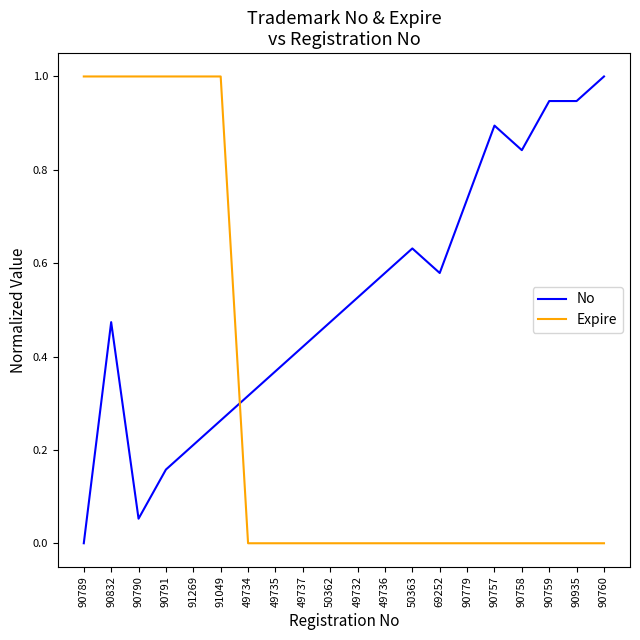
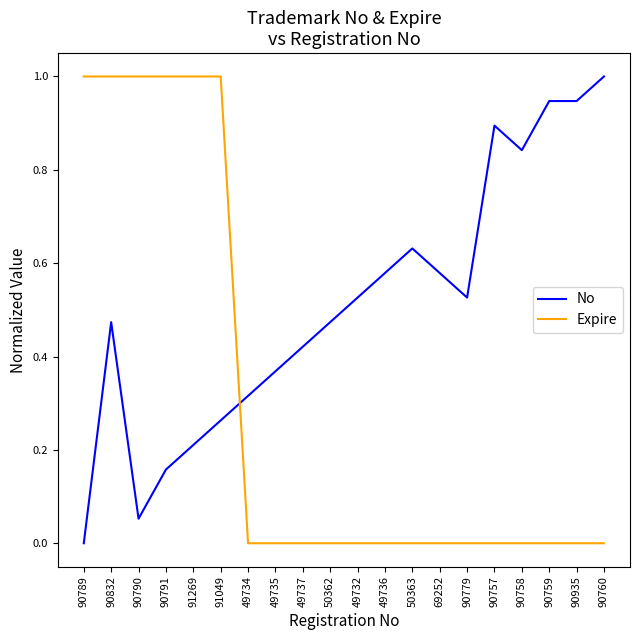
  {
    "No": {
      "90789": 0.00,
      "90832": 0.47,
      "90790": 0.05,
      "90791": 0.16,
      "91269": 0.21,
      "91049": 0.26,
      "49734": 0.32,
      "49735": 0.37,
      "49737": 0.42,
      "50362": 0.47,
      "49732": 0.53,
      "49736": 0.58,
      "50363": 0.63,
      "69252": 0.58,
-     "90779": 0.74,
+     "90779": 0.53,
      "90757": 0.89,
      "90758": 0.84,
      "90759": 0.95,
      "90935": 0.95,
      "90760": 1.00
    },
    "Expire": {
      "90789": 1.00,
      "90832": 1.00,
      "90790": 1.00,
      "90791": 1.00,
      "91269": 1.00,
      "91049": 1.00,
      "49734": 0.00,
      "49735": 0.00,
      "49737": 0.00,
      "50362": 0.00,
      "49732": 0.00,
      "49736": 0.00,
      "50363": 0.00,
      "69252": 0.00,
      "90779": 0.00,
      "90757": 0.00,
      "90758": 0.00,
      "90759": 0.00,
      "90935": 0.00,
      "90760": 0.00
    }
  }
